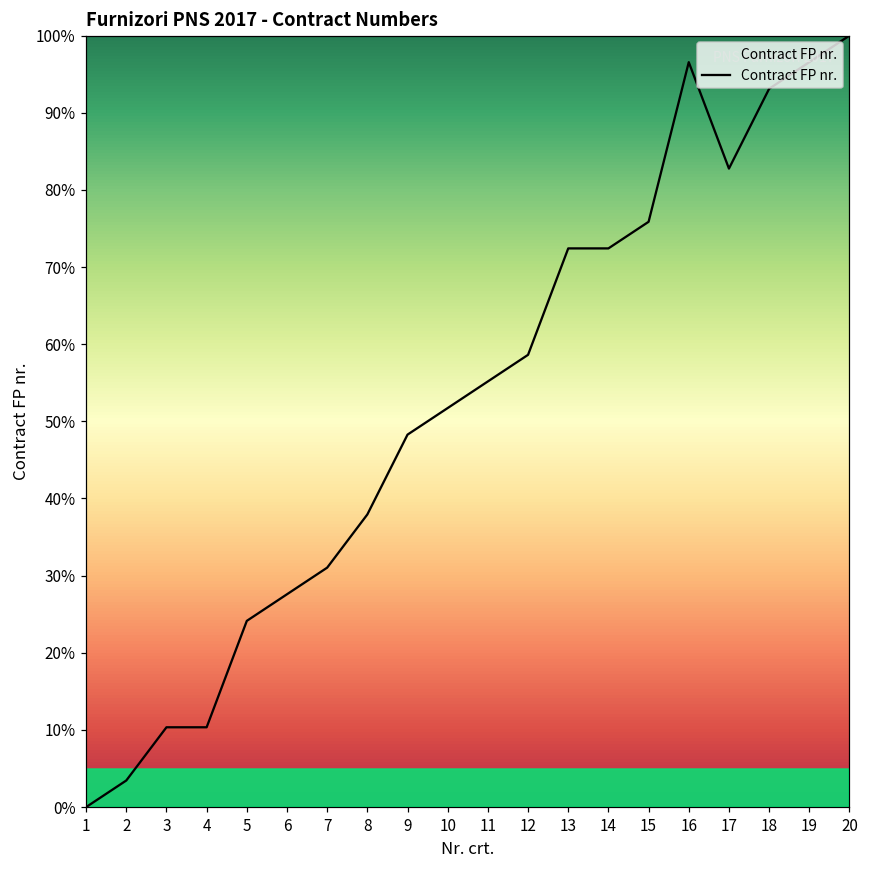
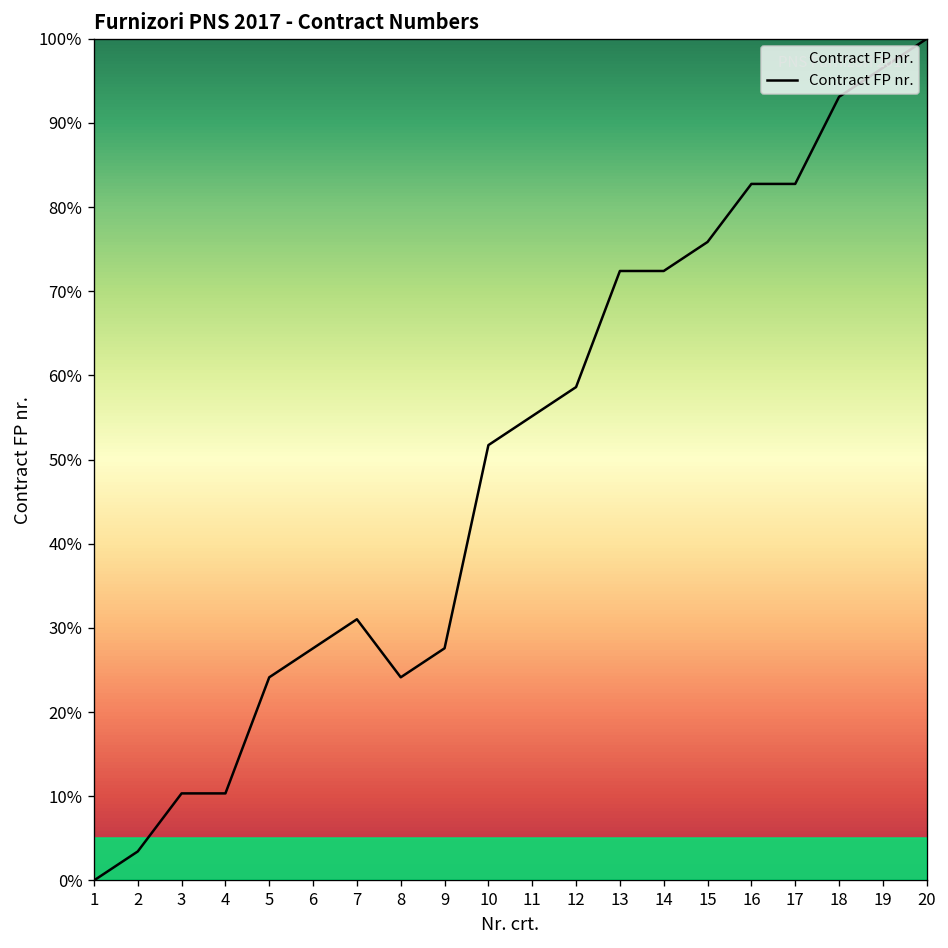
  {
    "3": "10%",
    "4": "10%",
    "5": "24%",
    "6": "28%",
    "7": "31%",
-   "8": "38%",
-   "9": "48%",
+   "8": "24%",
+   "9": "28%",
    "10": "52%",
    "11": "55%",
    "12": "59%",
    "13": "72%",
    "14": "72%",
    "15": "76%",
-   "16": "97%",
+   "16": "83%",
    "17": "83%",
    "20": "100%"
  }
